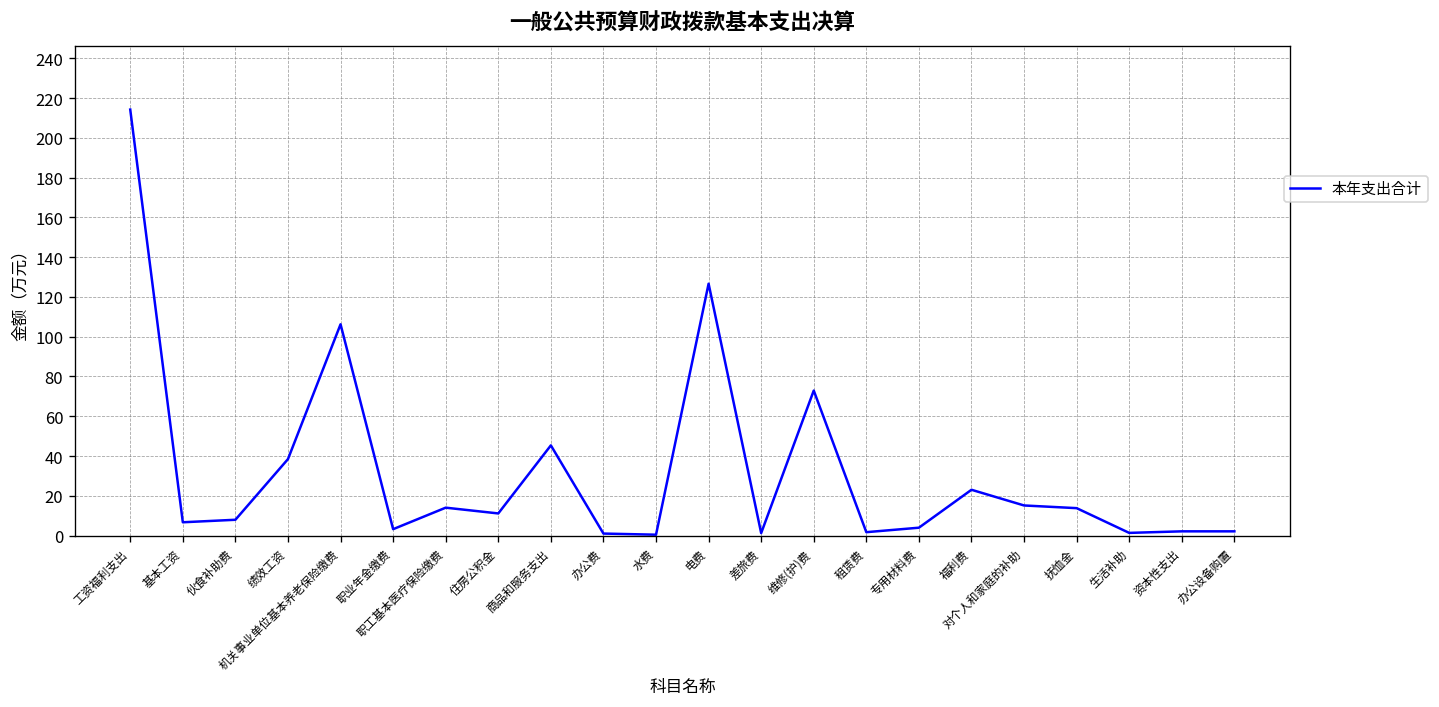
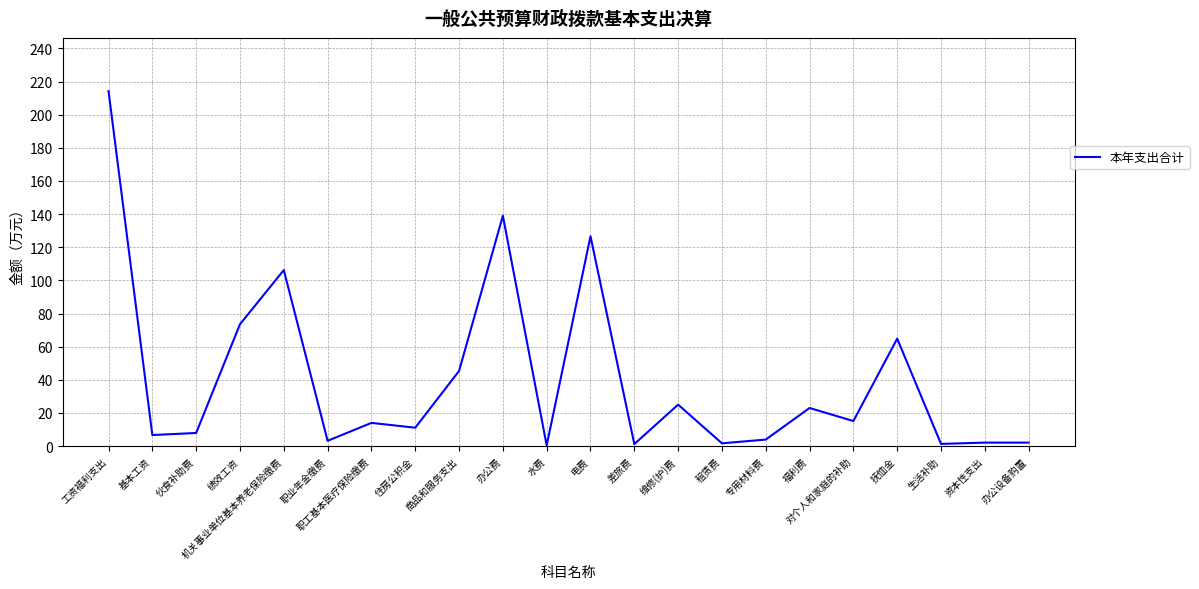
  {
    "工资福利支出": 214,
    "基本工资": 7,
    "伙食补助费": 8,
-   "绩效工资": 38,
+   "绩效工资": 74,
    "机关事业单位基本养老保险缴费": 106,
    "职业年金缴费": 3,
    "职工基本医疗保险缴费": 14,
    "住房公积金": 11,
    "商品和服务支出": 45,
-   "办公费": 1,
+   "办公费": 139,
    "水费": 0,
    "电费": 127,
    "差旅费": 1,
-   "维修(护)费": 73,
+   "维修(护)费": 25,
    "租赁费": 2,
    "专用材料费": 4,
    "福利费": 23,
    "对个人和家庭的补助": 15,
-   "抚恤金": 14,
+   "抚恤金": 65,
    "生活补助": 1,
    "资本性支出": 2,
    "办公设备购置": 2
  }
